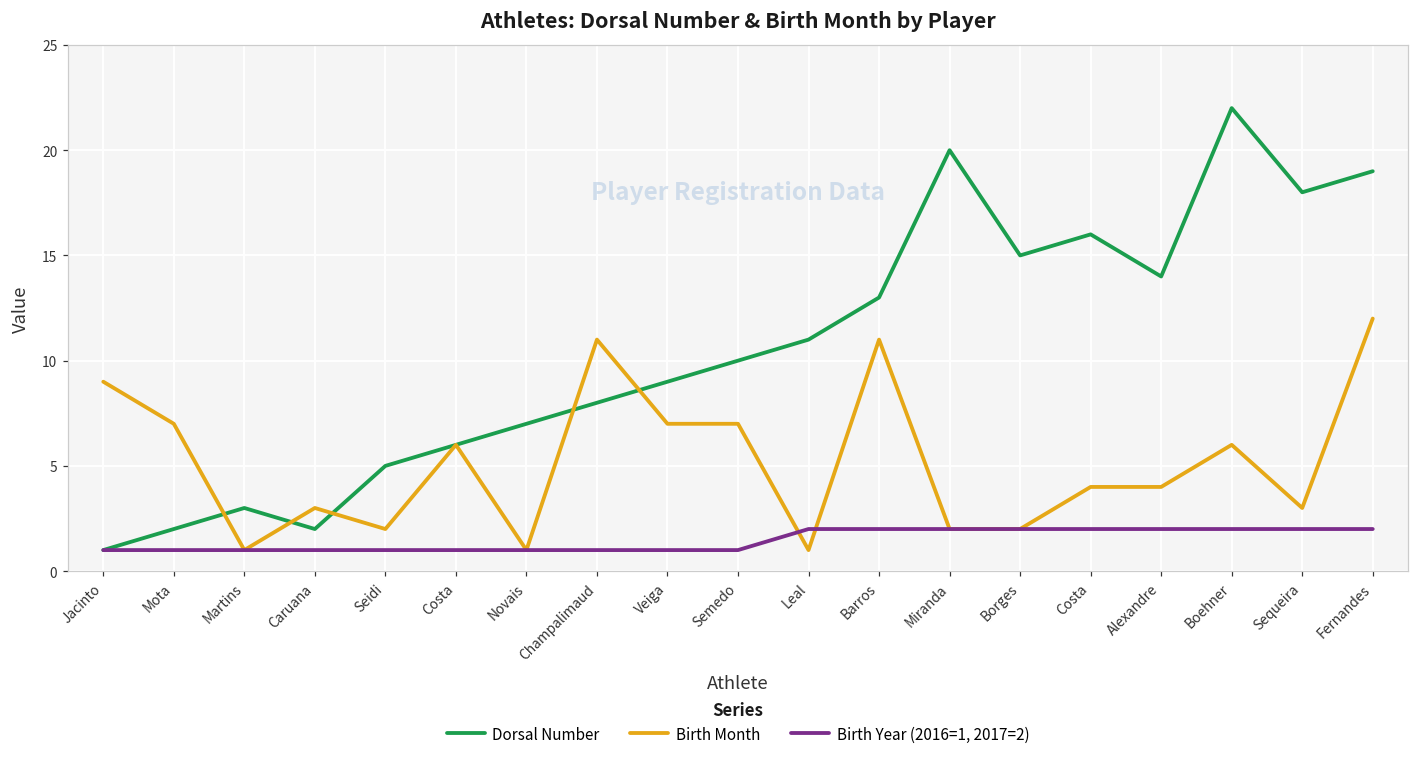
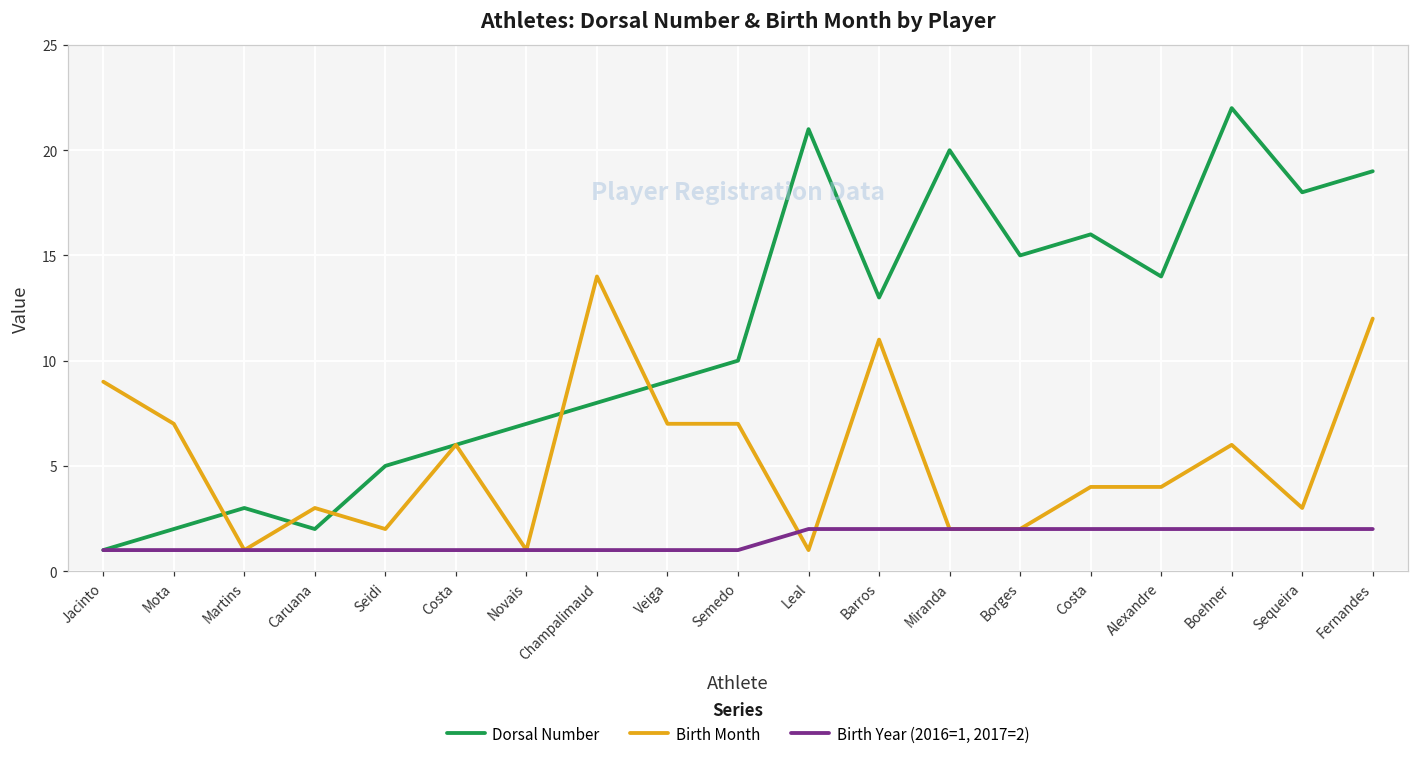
  {
    "Dorsal Number": {
      "Mota": 2,
      "Martins": 3,
      "Caruana": 2,
      "Seidi": 5,
      "Novais": 7,
      "Champalimaud": 8,
      "Veiga": 9,
      "Semedo": 10,
-     "Leal": 11,
+     "Leal": 21,
      "Barros": 13,
      "Miranda": 20,
      "Borges": 15,
      "Alexandre": 14,
      "Boehner": 22,
      "Sequeira": 18,
      "Fernandes": 19
    },
    "Birth Month": {
      "Jacinto": 9,
      "Mota": 7,
      "Caruana": 3,
      "Seidi": 2,
-     "Champalimaud": 11,
+     "Champalimaud": 14,
      "Veiga": 7,
      "Semedo": 7,
      "Leal": 1,
      "Barros": 11,
      "Alexandre": 4,
      "Boehner": 6,
      "Sequeira": 3,
      "Fernandes": 12
    },
    "Birth Year (2016=1, 2017=2)": {
      "Mota": 1,
      "Caruana": 1,
      "Seidi": 1,
      "Champalimaud": 1,
      "Veiga": 1,
      "Semedo": 1,
      "Leal": 2,
      "Barros": 2,
      "Alexandre": 2,
      "Boehner": 2,
      "Sequeira": 2,
      "Fernandes": 2
    }
  }
